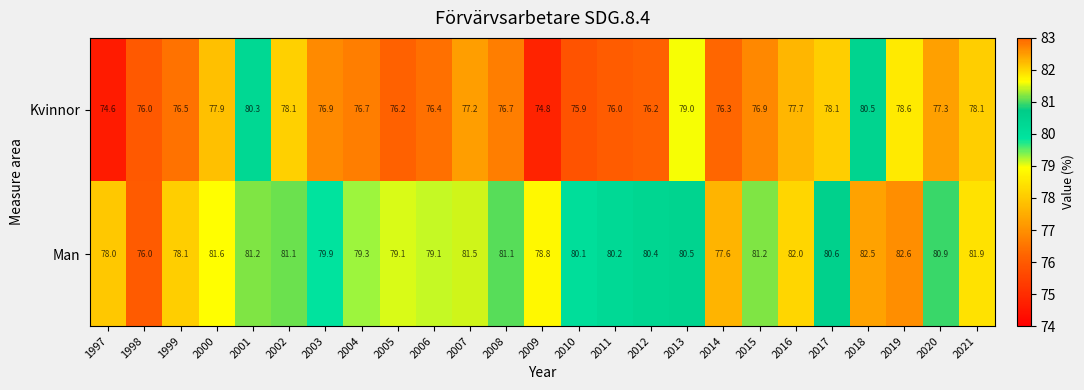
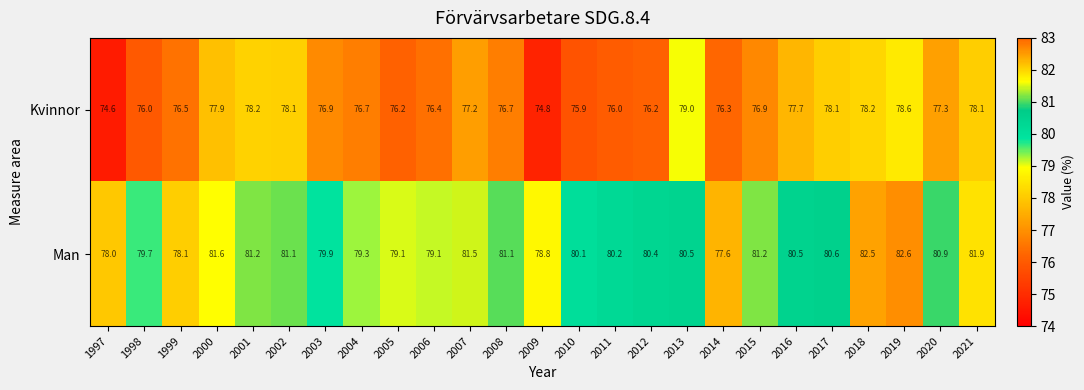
  {
    "Kvinnor": {
      "1997": 74.6,
      "1998": 76.0,
      "1999": 76.5,
      "2000": 77.9,
-     "2001": 80.3,
+     "2001": 78.2,
      "2002": 78.1,
      "2003": 76.9,
      "2004": 76.7,
      "2005": 76.2,
      "2006": 76.4,
      "2007": 77.2,
      "2008": 76.7,
      "2009": 74.8,
      "2010": 75.9,
      "2011": 76.0,
      "2012": 76.2,
      "2013": 79.0,
      "2014": 76.3,
      "2015": 76.9,
      "2016": 77.7,
      "2017": 78.1,
-     "2018": 80.5,
+     "2018": 78.2,
      "2019": 78.6,
      "2020": 77.3,
      "2021": 78.1
    },
    "Man": {
      "1997": 78.0,
-     "1998": 76.0,
+     "1998": 79.7,
      "1999": 78.1,
      "2000": 81.6,
      "2001": 81.2,
      "2002": 81.1,
      "2003": 79.9,
      "2004": 79.3,
      "2005": 79.1,
      "2006": 79.1,
      "2007": 81.5,
      "2008": 81.1,
      "2009": 78.8,
      "2010": 80.1,
      "2011": 80.2,
      "2012": 80.4,
      "2013": 80.5,
      "2014": 77.6,
      "2015": 81.2,
-     "2016": 82.0,
+     "2016": 80.5,
      "2017": 80.6,
      "2018": 82.5,
      "2019": 82.6,
      "2020": 80.9,
      "2021": 81.9
    }
  }
